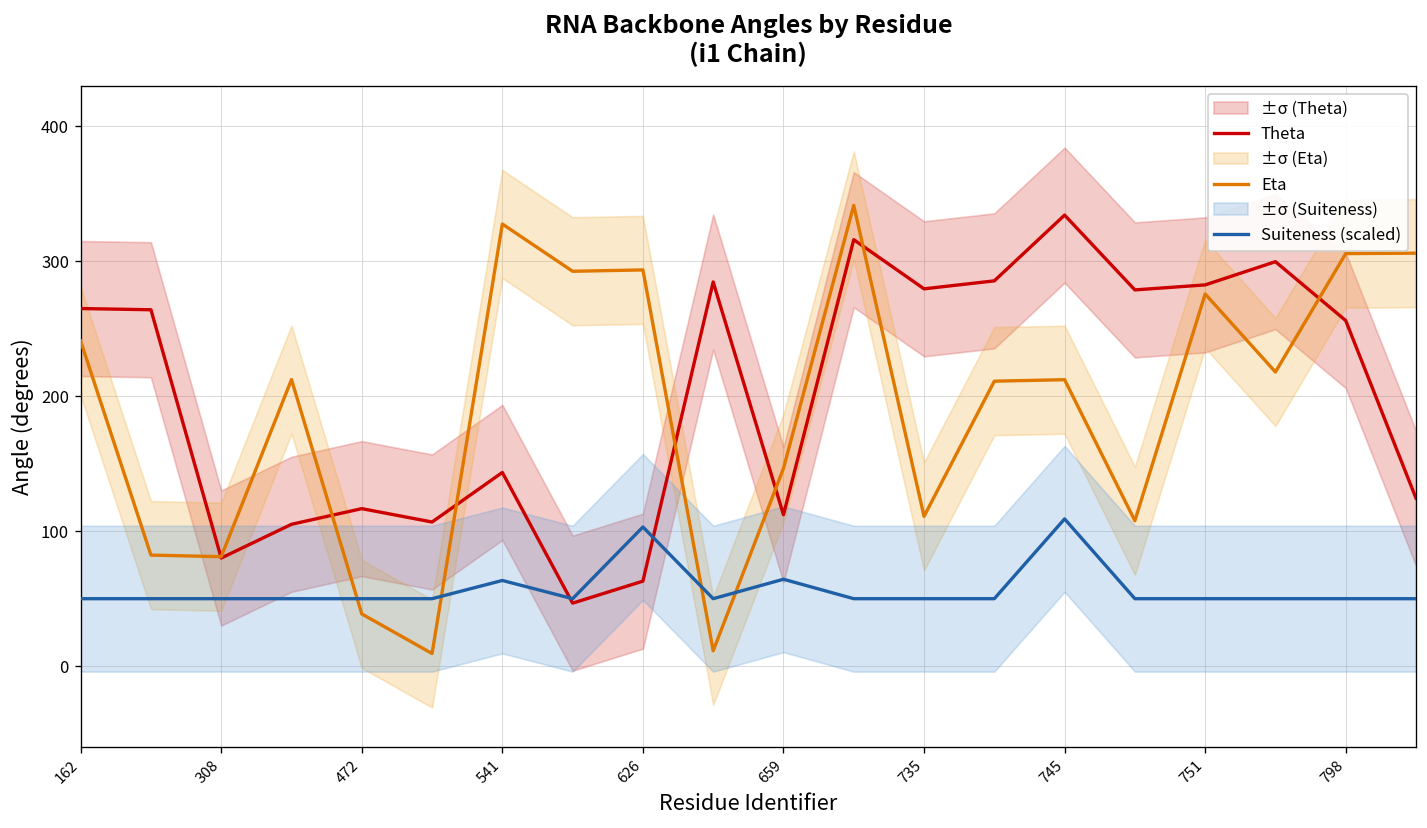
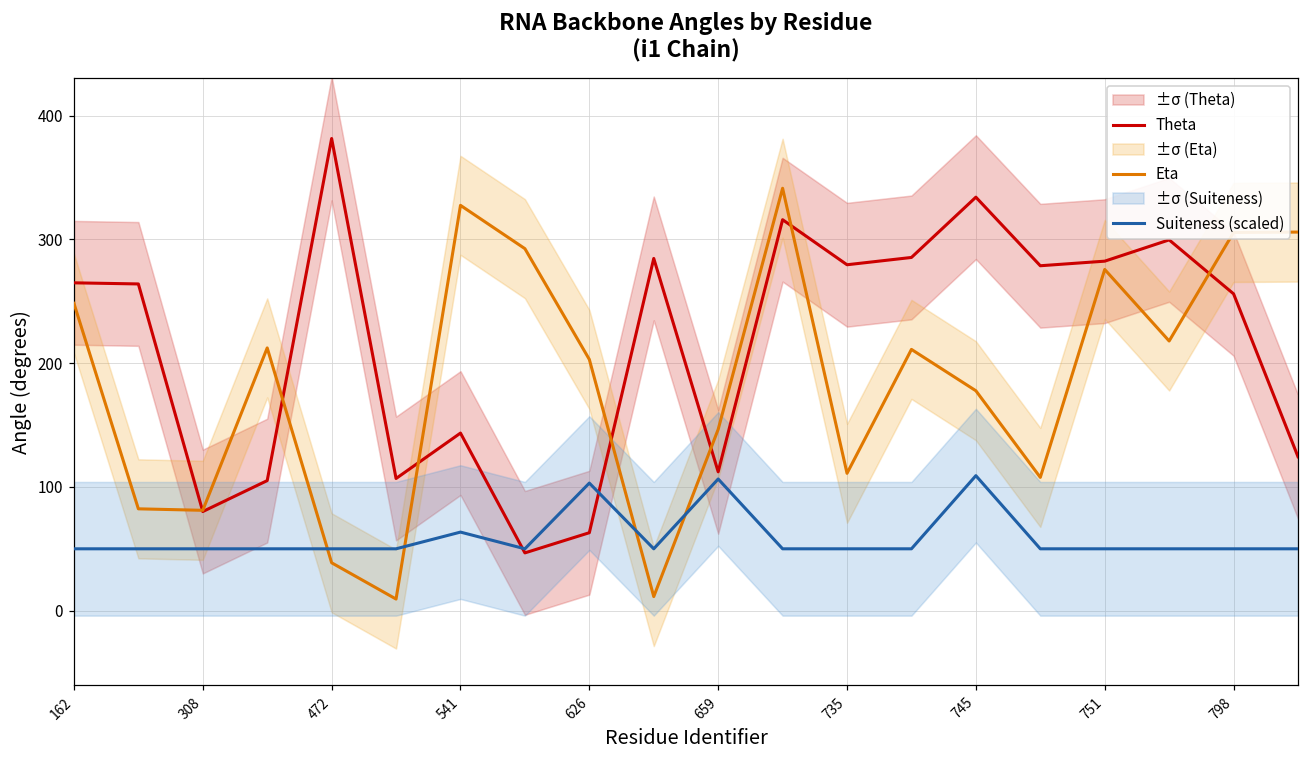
  {
    "Theta": {
      "162": 265,
-     "472": 117,
+     "472": 382,
      "541": 144,
      "626": 63,
      "659": 112,
      "735": 280,
      "745": 334,
      "751": 282,
      "798": 256
    },
    "Eta": {
-     "162": 241,
+     "162": 248,
      "472": 39,
      "541": 328,
-     "626": 294,
+     "626": 203,
      "659": 147,
      "735": 111,
-     "745": 212,
+     "745": 178,
      "751": 276
    },
    "Suiteness (scaled)": {
      "162": 50,
      "308": 50,
      "472": 50,
      "541": 64,
      "626": 103,
-     "659": 64,
+     "659": 106,
      "735": 50,
      "745": 109,
      "751": 50,
      "798": 50
    }
  }
